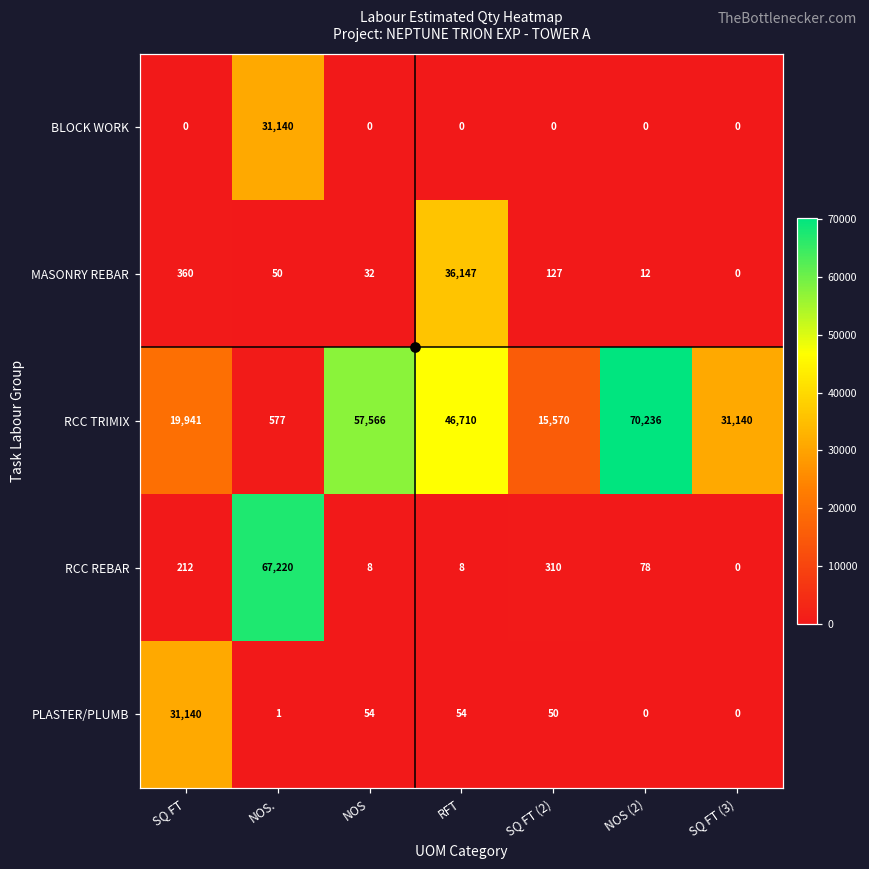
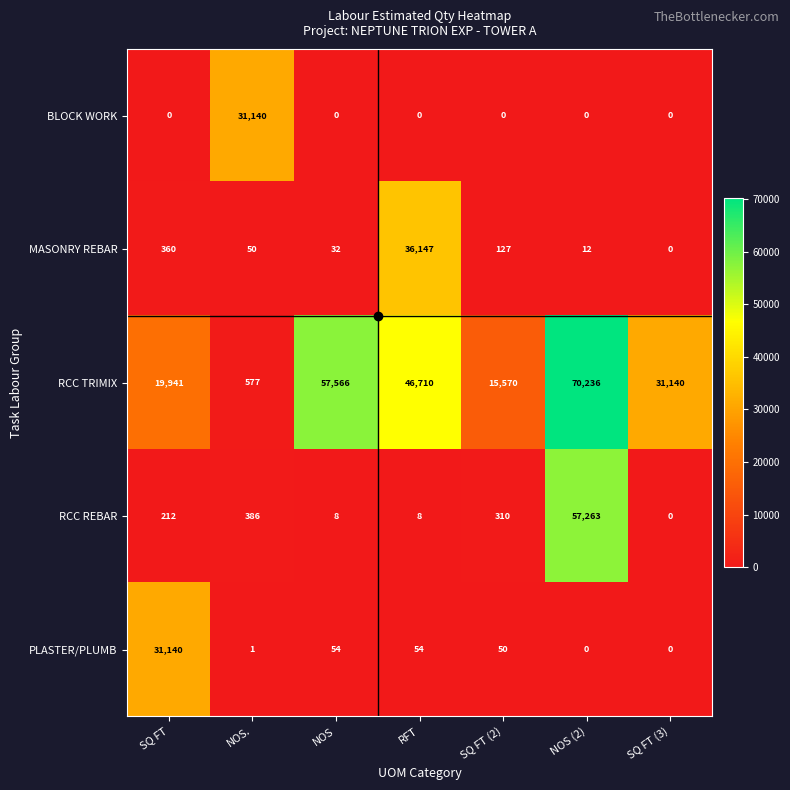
  {
    "BLOCK WORK": {
      "SQ FT": "0",
      "NOS.": "31,140",
      "NOS": "0",
      "RFT": "0",
      "SQ FT (2)": "0",
      "NOS (2)": "0",
      "SQ FT (3)": "0"
    },
    "MASONRY REBAR": {
      "SQ FT": "360",
      "NOS.": "50",
      "NOS": "32",
      "RFT": "36,147",
      "SQ FT (2)": "127",
      "NOS (2)": "12",
      "SQ FT (3)": "0"
    },
    "RCC TRIMIX": {
      "SQ FT": "19,941",
      "NOS.": "577",
      "NOS": "57,566",
      "RFT": "46,710",
      "SQ FT (2)": "15,570",
      "NOS (2)": "70,236",
      "SQ FT (3)": "31,140"
    },
    "RCC REBAR": {
      "SQ FT": "212",
-     "NOS.": "67,220",
+     "NOS.": "386",
      "NOS": "8",
      "RFT": "8",
      "SQ FT (2)": "310",
-     "NOS (2)": "78",
+     "NOS (2)": "57,263",
      "SQ FT (3)": "0"
    },
    "PLASTER/PLUMB": {
      "SQ FT": "31,140",
      "NOS.": "1",
      "NOS": "54",
      "RFT": "54",
      "SQ FT (2)": "50",
      "NOS (2)": "0",
      "SQ FT (3)": "0"
    }
  }
